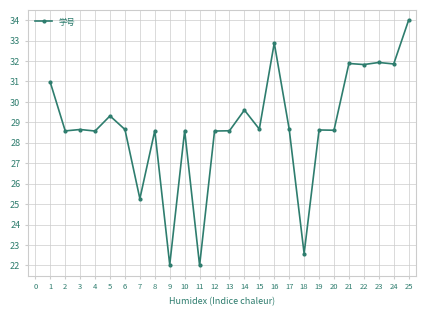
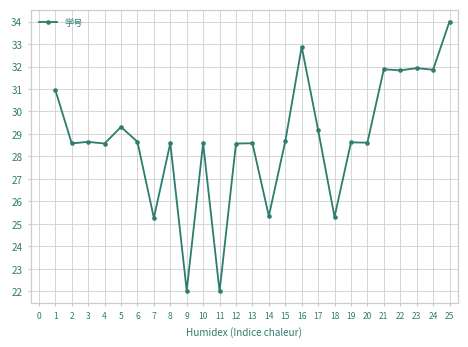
  {
    "1": 31.0,
    "2": 28.6,
    "3": 28.7,
    "4": 28.6,
    "5": 29.3,
    "6": 28.7,
    "7": 25.3,
    "8": 28.6,
    "9": 22.0,
    "10": 28.6,
    "11": 22.0,
    "12": 28.6,
    "13": 28.6,
-   "14": 29.6,
+   "14": 25.4,
    "15": 28.7,
    "16": 32.9,
-   "17": 28.7,
-   "18": 22.6,
+   "17": 29.2,
+   "18": 25.3,
    "19": 28.6,
    "20": 28.6,
    "21": 31.9,
    "22": 31.8,
    "23": 31.9,
    "24": 31.9,
    "25": 34.0
  }
